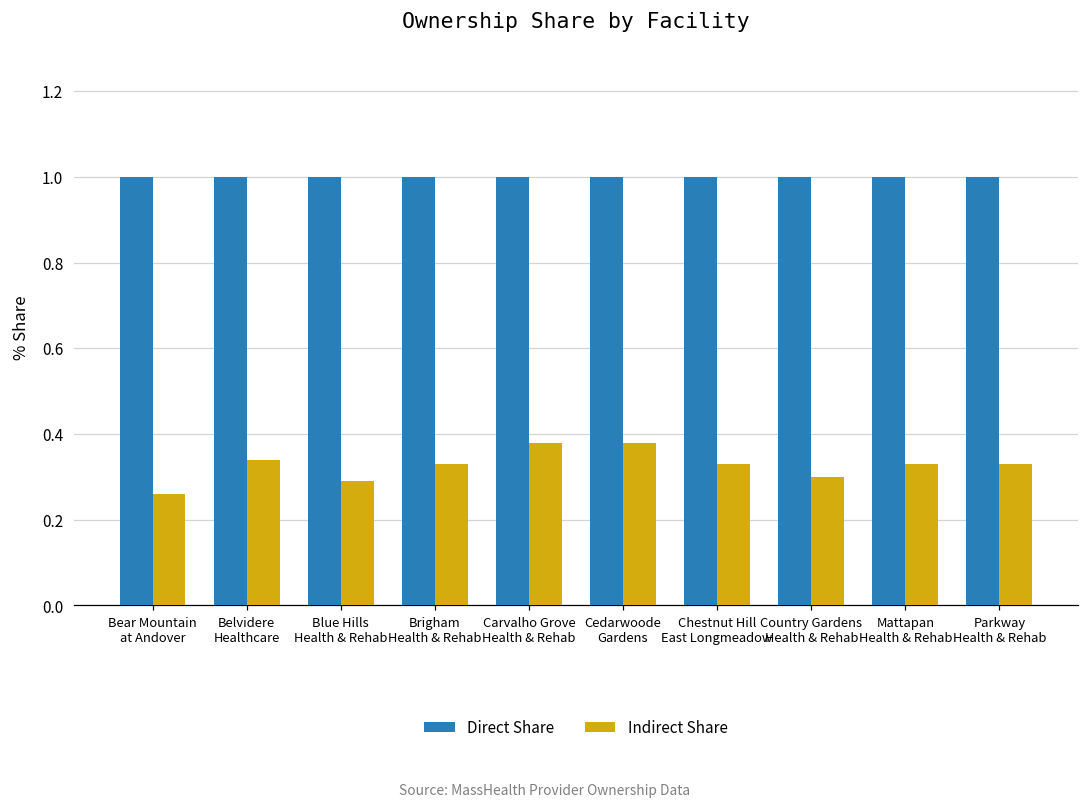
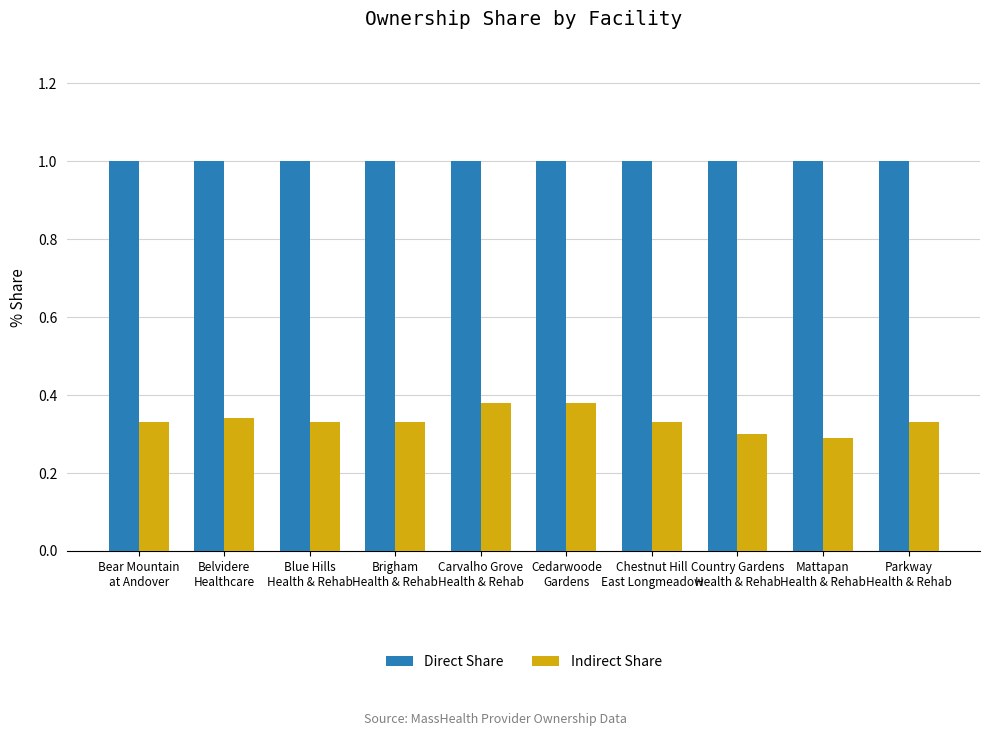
  {
    "Direct Share": {
      "Bear Mountain at Andover": 1.00,
      "Belvidere Healthcare": 1.00,
      "Blue Hills Health & Rehab": 1.00,
      "Brigham Health & Rehab": 1.00,
      "Carvalho Grove Health & Rehab": 1.00,
      "Cedarwoode Gardens": 1.00,
      "Chestnut Hill East Longmeadow": 1.00,
      "Country Gardens Health & Rehab": 1.00,
      "Mattapan Health & Rehab": 1.00,
      "Parkway Health & Rehab": 1.00
    },
    "Indirect Share": {
-     "Bear Mountain at Andover": 0.26,
+     "Bear Mountain at Andover": 0.33,
      "Belvidere Healthcare": 0.34,
-     "Blue Hills Health & Rehab": 0.29,
+     "Blue Hills Health & Rehab": 0.33,
      "Brigham Health & Rehab": 0.33,
      "Carvalho Grove Health & Rehab": 0.38,
      "Cedarwoode Gardens": 0.38,
      "Chestnut Hill East Longmeadow": 0.33,
      "Country Gardens Health & Rehab": 0.30,
-     "Mattapan Health & Rehab": 0.33,
+     "Mattapan Health & Rehab": 0.29,
      "Parkway Health & Rehab": 0.33
    }
  }
